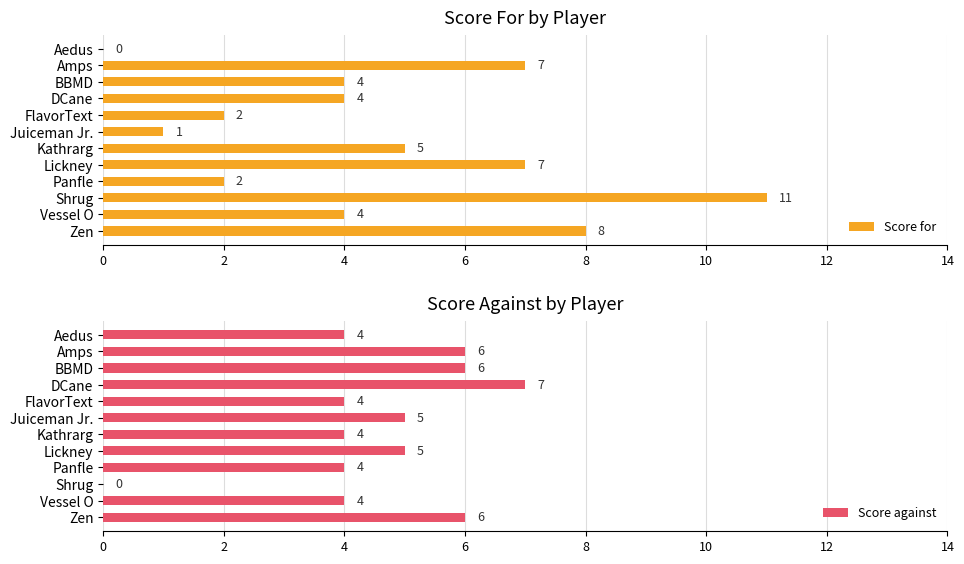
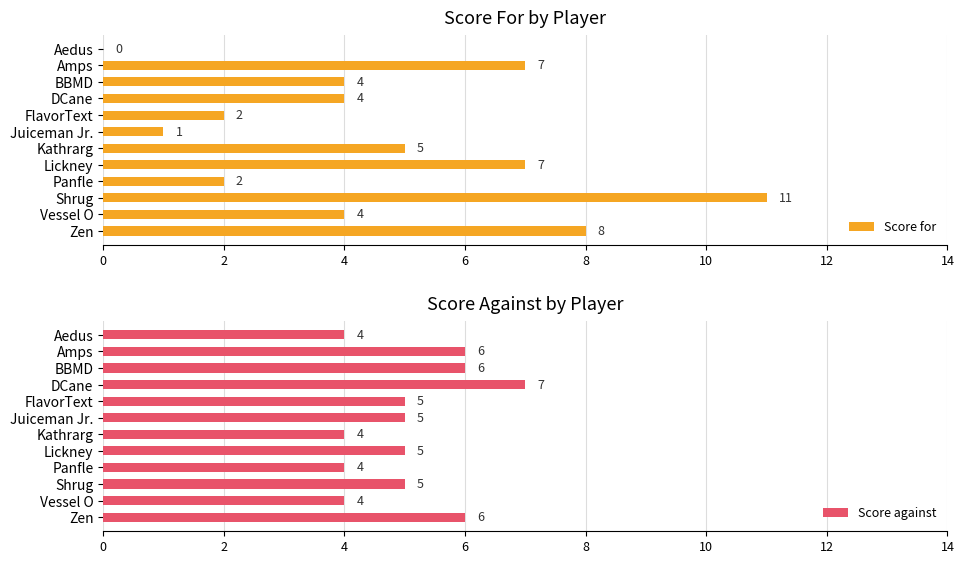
  {
    "Score For by Player": {
      "Aedus": 0,
      "Amps": 7,
      "BBMD": 4,
      "DCane": 4,
      "FlavorText": 2,
      "Juiceman Jr.": 1,
      "Kathrarg": 5,
      "Lickney": 7,
      "Panfle": 2,
      "Shrug": 11,
      "Vessel O": 4,
      "Zen": 8
    },
    "Score Against by Player": {
      "Aedus": 4,
      "Amps": 6,
      "BBMD": 6,
      "DCane": 7,
-     "FlavorText": 4,
+     "FlavorText": 5,
      "Juiceman Jr.": 5,
      "Kathrarg": 4,
      "Lickney": 5,
      "Panfle": 4,
-     "Shrug": 0,
+     "Shrug": 5,
      "Vessel O": 4,
      "Zen": 6
    }
  }
